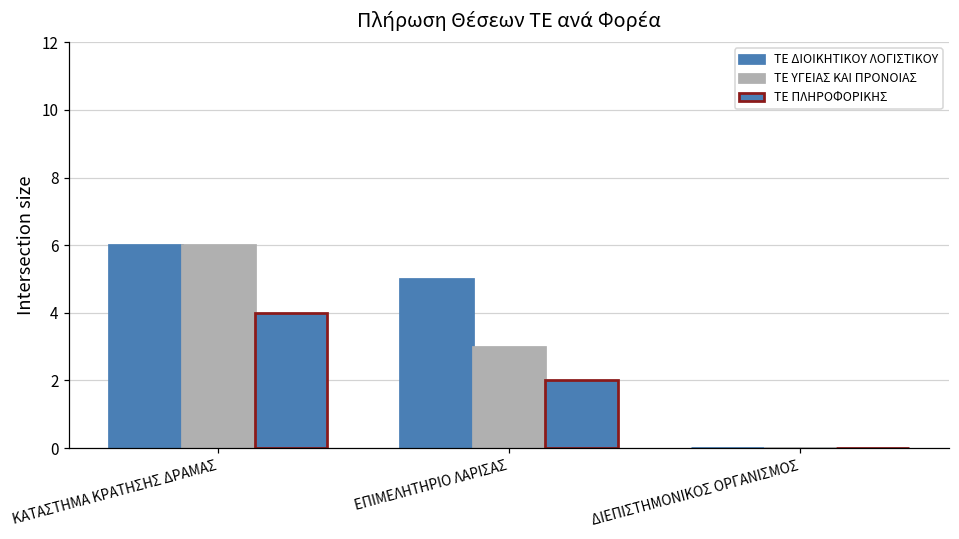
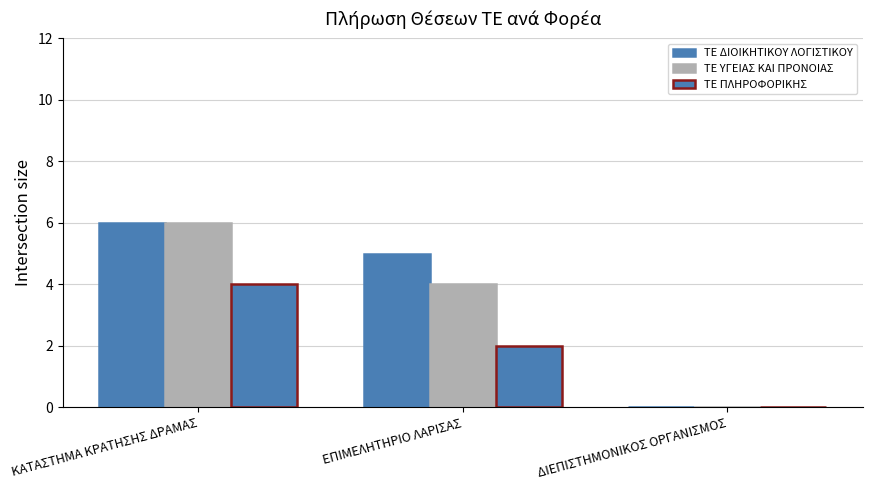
  {
    "ΤΕ ΥΓΕΙΑΣ ΚΑΙ ΠΡΟΝΟΙΑΣ": {
      "ΚΑΤΑΣΤΗΜΑ ΚΡΑΤΗΣΗΣ ΔΡΑΜΑΣ": 6,
-     "ΕΠΙΜΕΛΗΤΗΡΙΟ ΛΑΡΙΣΑΣ": 3,
+     "ΕΠΙΜΕΛΗΤΗΡΙΟ ΛΑΡΙΣΑΣ": 4,
      "ΔΙΕΠΙΣΤΗΜΟΝΙΚΟΣ ΟΡΓΑΝΙΣΜΟΣ": 0
    }
  }
